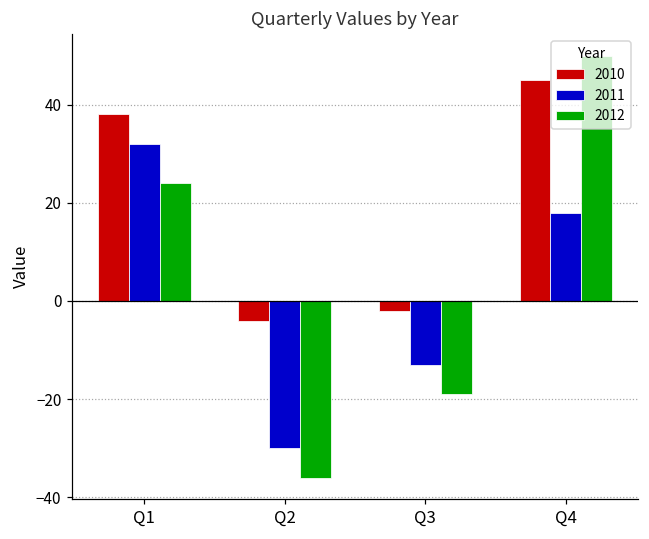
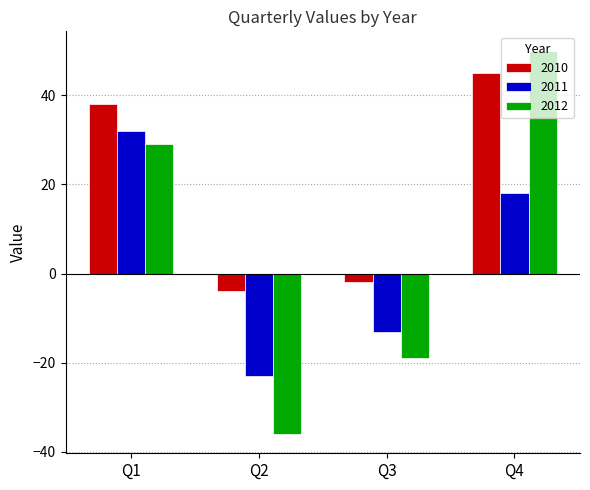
  {
    "2010": {
      "Q1": 38,
      "Q2": -4,
      "Q3": -2,
      "Q4": 45
    },
    "2011": {
      "Q1": 32,
-     "Q2": -30,
+     "Q2": -23,
      "Q3": -13,
      "Q4": 18
    },
    "2012": {
-     "Q1": 24,
+     "Q1": 29,
      "Q2": -36,
      "Q3": -19
    }
  }
